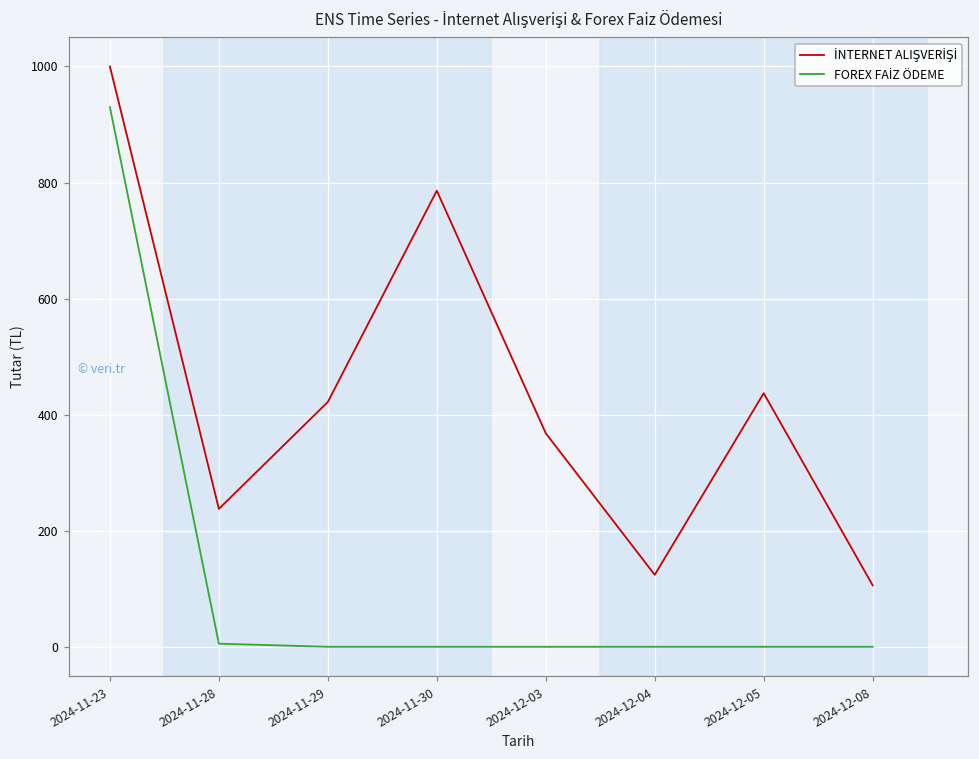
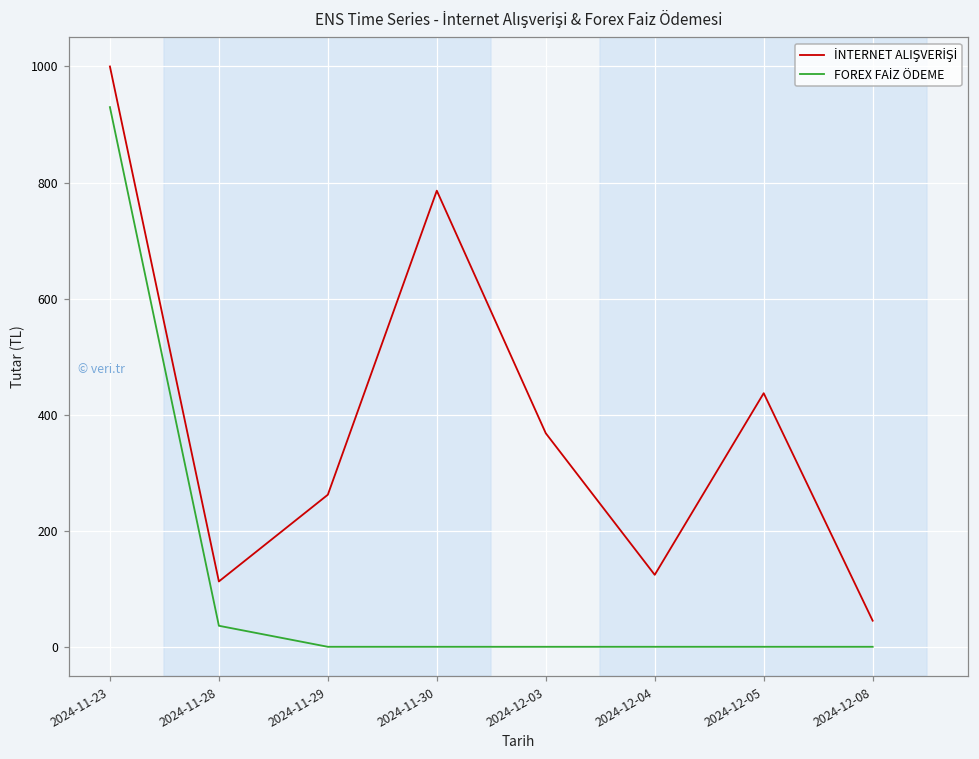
  {
    "İNTERNET ALIŞVERİŞİ": {
      "2024-11-23": 1000,
-     "2024-11-28": 240,
-     "2024-11-29": 420,
+     "2024-11-28": 110,
+     "2024-11-29": 260,
      "2024-11-30": 790,
      "2024-12-03": 370,
      "2024-12-04": 120,
      "2024-12-05": 440,
-     "2024-12-08": 110
+     "2024-12-08": 50
    },
    "FOREX FAİZ ÖDEME": {
      "2024-11-23": 930,
-     "2024-11-28": 10,
+     "2024-11-28": 40,
      "2024-11-29": 0,
      "2024-11-30": 0,
      "2024-12-03": 0,
      "2024-12-04": 0,
      "2024-12-05": 0,
      "2024-12-08": 0
    }
  }
